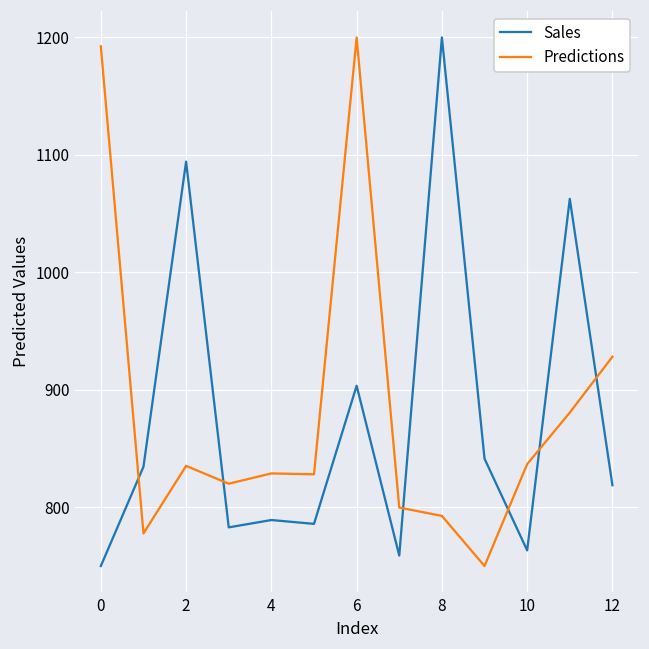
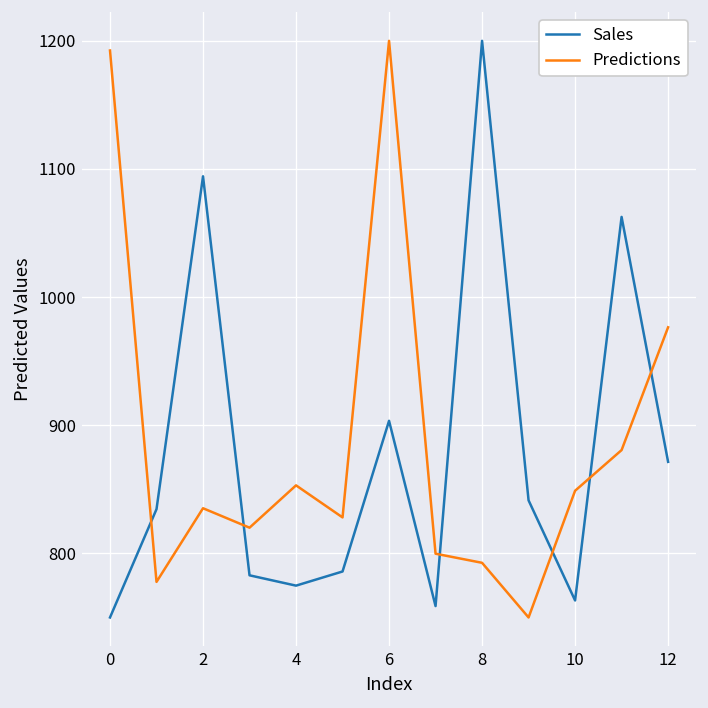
  {
    "Sales": {
      "0": 750,
      "2": 1094,
-     "4": 789,
+     "4": 775,
      "6": 903,
      "8": 1200,
      "10": 763,
-     "12": 819
+     "12": 871
    },
    "Predictions": {
      "0": 1192,
      "2": 835,
-     "4": 829,
+     "4": 853,
      "6": 1200,
      "8": 793,
-     "10": 837,
-     "12": 928
+     "10": 849,
+     "12": 976
    }
  }
